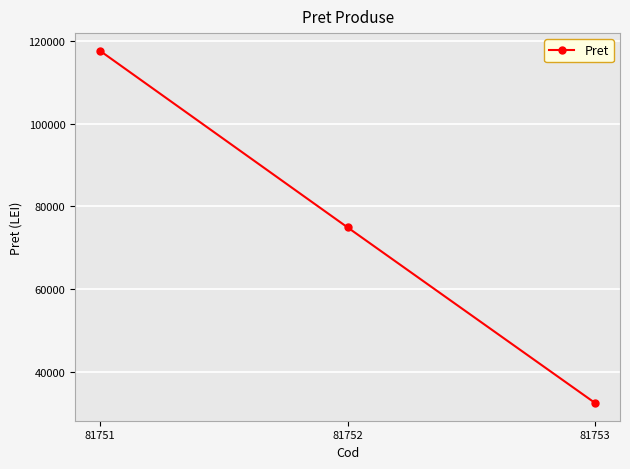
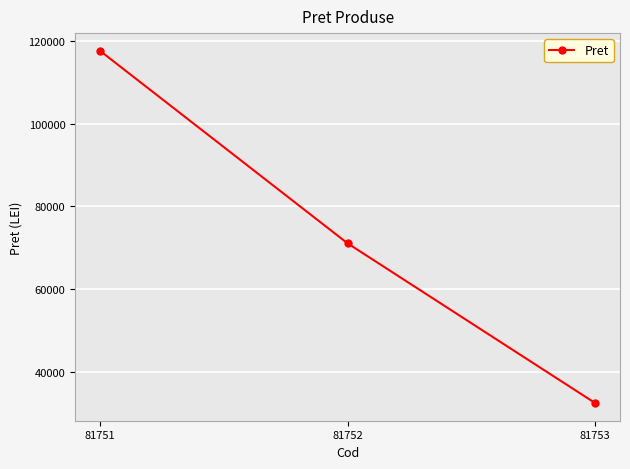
  {
    "81751": 118000,
-   "81752": 75000,
+   "81752": 71000,
    "81753": 32000
  }
